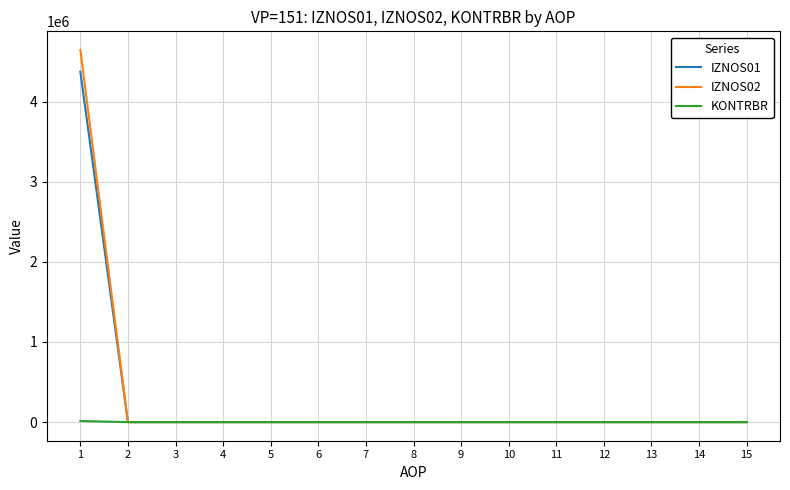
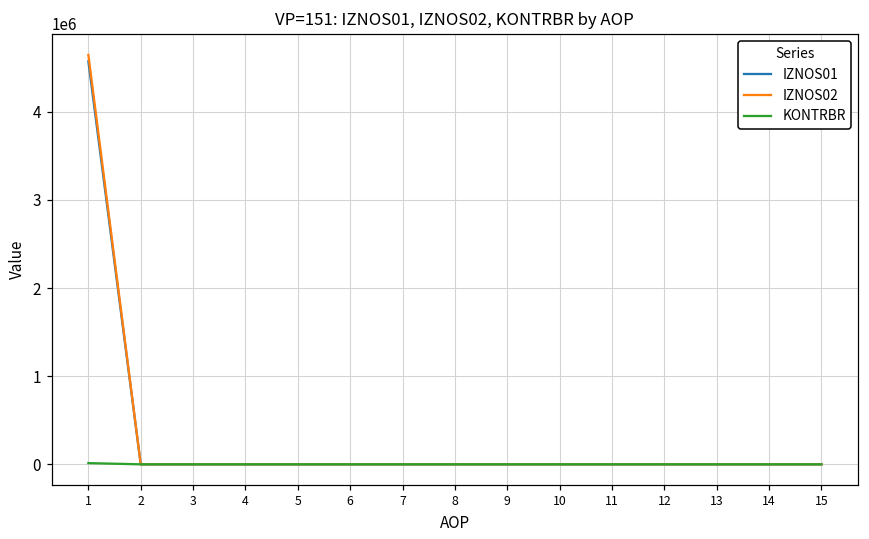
  {
    "IZNOS01": {
-     "1": 4400000
+     "1": 4600000
    },
    "IZNOS02": {
      "1": 4600000
    },
    "KONTRBR": {
      "1": 0
    }
  }
